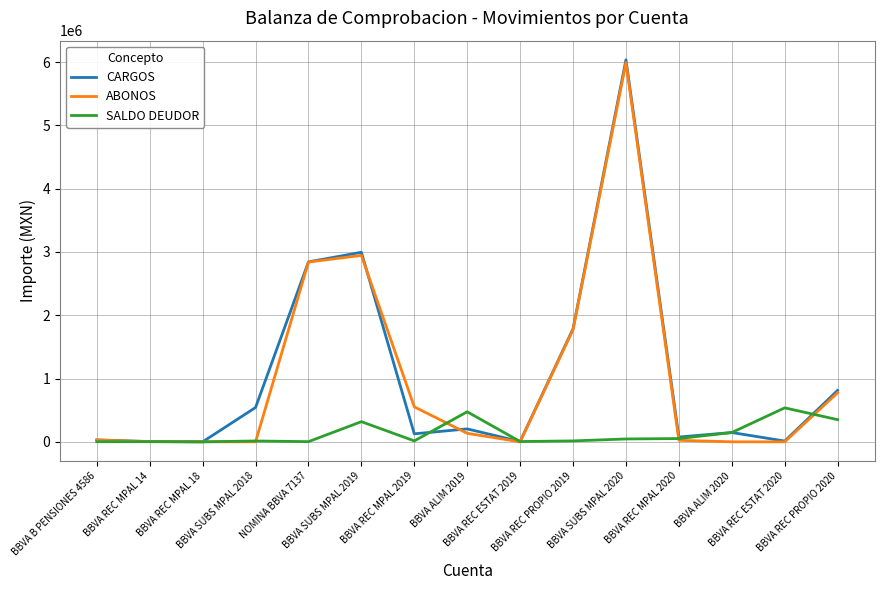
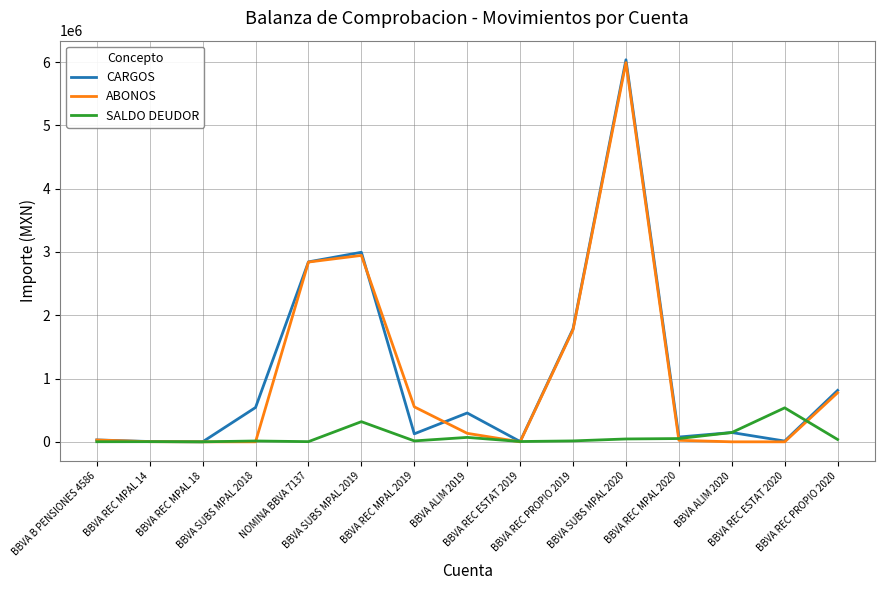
  {
    "CARGOS": {
      "BBVA SUBS MPAL 2018": 500000,
      "BBVA SUBS MPAL 2019": 3000000,
      "BBVA REC MPAL 2019": 100000,
-     "BBVA ALIM 2019": 200000,
+     "BBVA ALIM 2019": 500000,
      "BBVA SUBS MPAL 2020": 6000000
    },
    "ABONOS": {
      "BBVA SUBS MPAL 2019": 2900000,
      "BBVA REC MPAL 2019": 600000,
      "BBVA ALIM 2019": 100000,
      "BBVA SUBS MPAL 2020": 6000000,
      "BBVA ALIM 2020": 0
    },
    "SALDO DEUDOR": {
      "NOMINA BBVA 7137": 0,
      "BBVA SUBS MPAL 2019": 300000,
      "BBVA REC MPAL 2019": 0,
-     "BBVA ALIM 2019": 500000,
+     "BBVA ALIM 2019": 100000,
      "BBVA REC PROPIO 2019": 0,
      "BBVA SUBS MPAL 2020": 0,
      "BBVA REC ESTAT 2020": 500000,
-     "BBVA REC PROPIO 2020": 400000
+     "BBVA REC PROPIO 2020": 0
    }
  }
